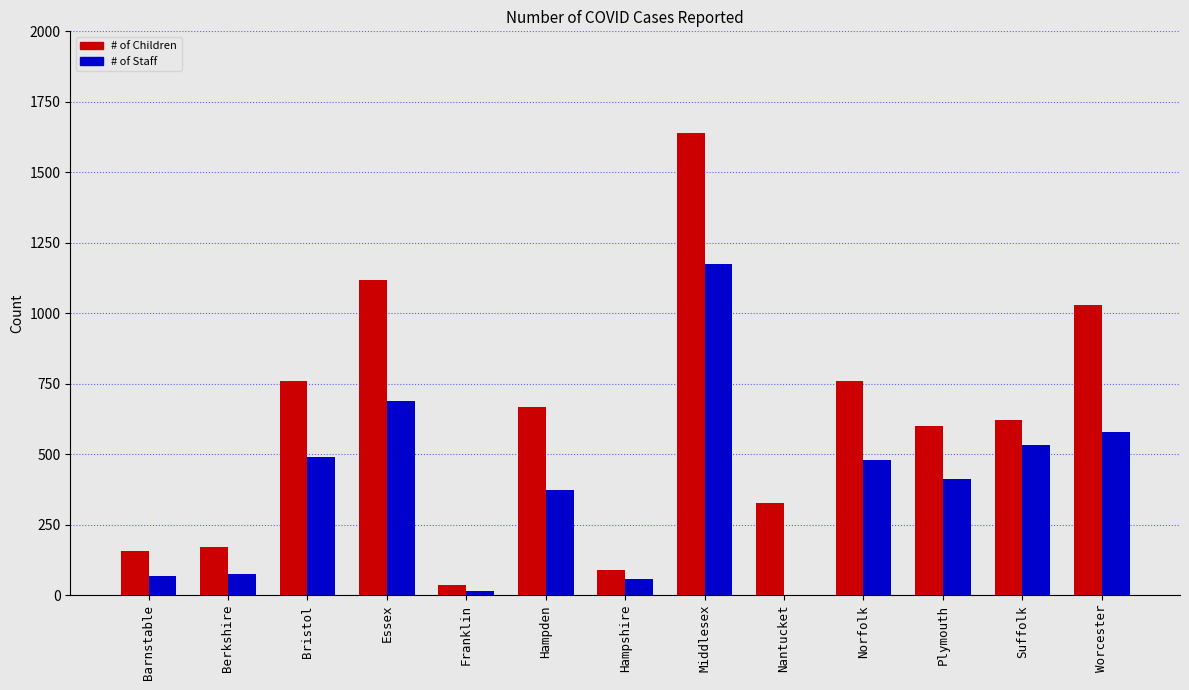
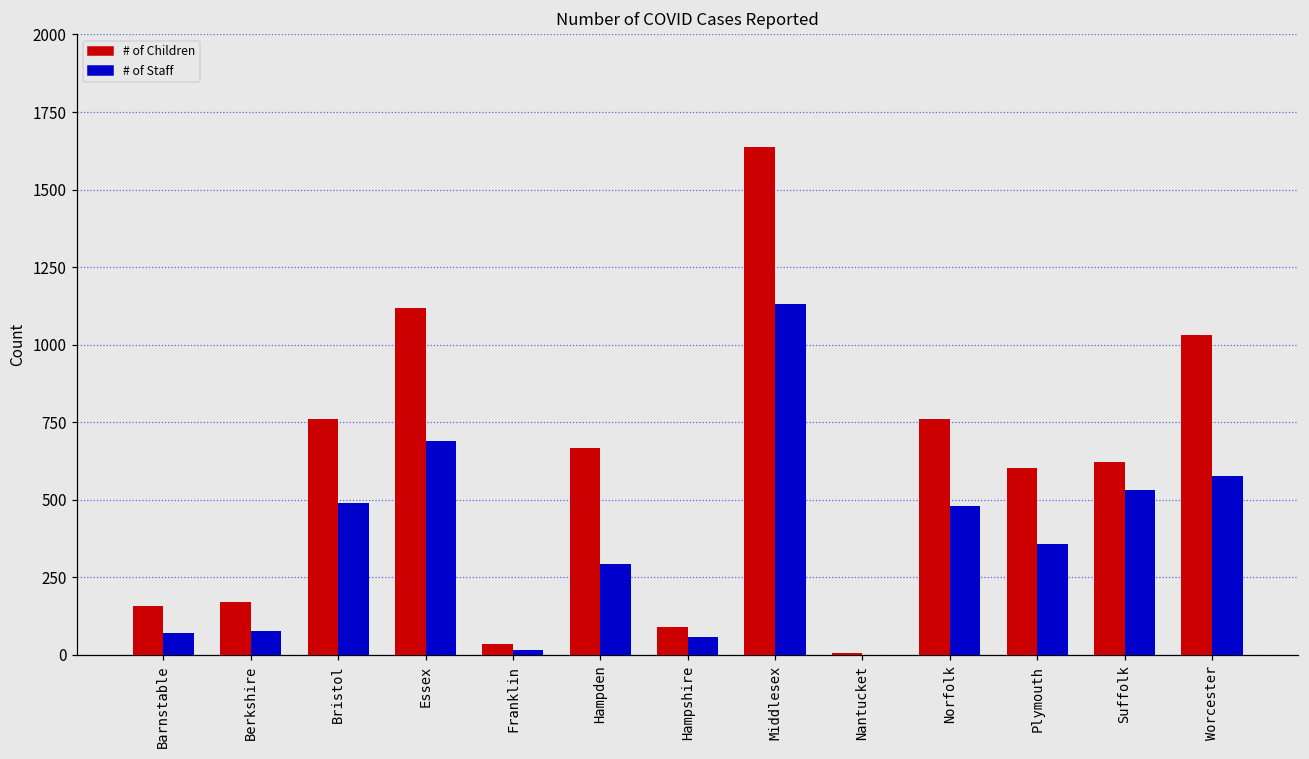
  {
    "# of Children": {
      "Barnstable": 160,
      "Berkshire": 170,
      "Bristol": 760,
      "Essex": 1120,
      "Franklin": 40,
      "Hampden": 670,
      "Hampshire": 90,
      "Middlesex": 1640,
-     "Nantucket": 330,
+     "Nantucket": 10,
      "Norfolk": 760,
      "Plymouth": 600,
      "Suffolk": 620,
      "Worcester": 1030
    },
    "# of Staff": {
      "Barnstable": 70,
      "Berkshire": 80,
      "Bristol": 490,
      "Essex": 690,
      "Franklin": 20,
-     "Hampden": 370,
+     "Hampden": 290,
      "Hampshire": 60,
-     "Middlesex": 1180,
+     "Middlesex": 1130,
      "Nantucket": 0,
      "Norfolk": 480,
-     "Plymouth": 410,
+     "Plymouth": 360,
      "Suffolk": 530,
      "Worcester": 580
    }
  }
